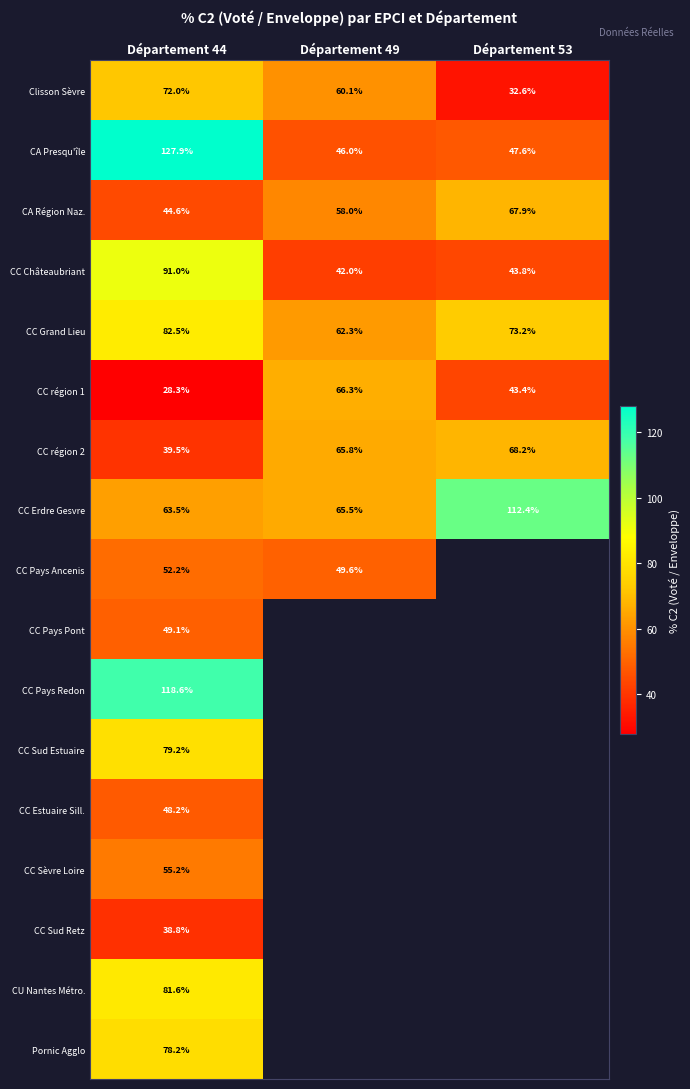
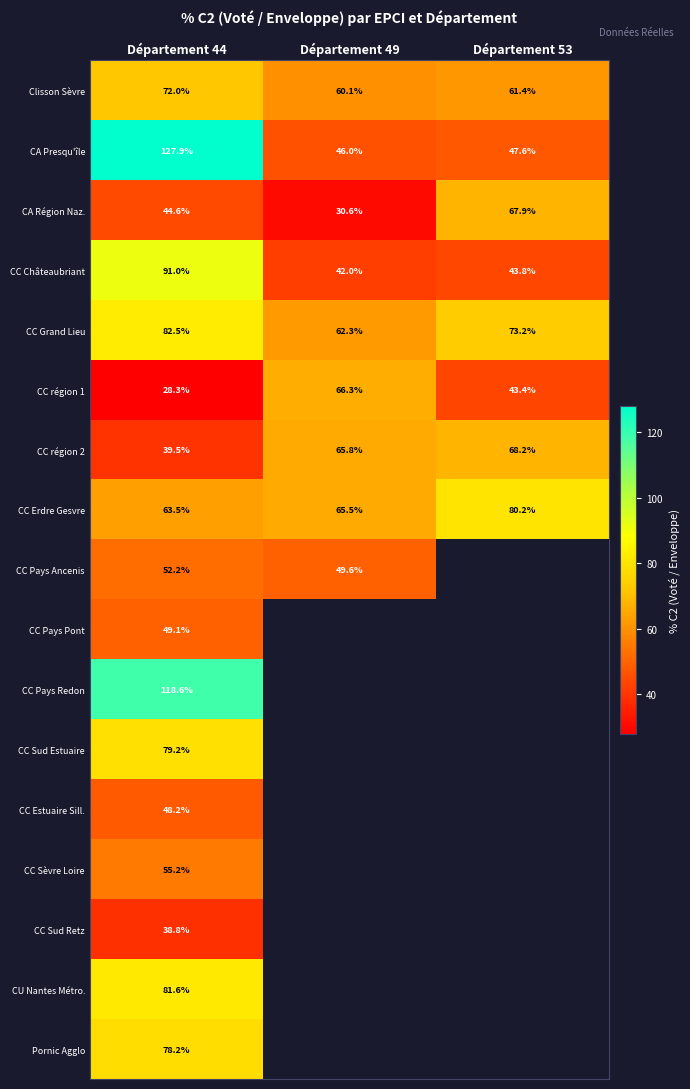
  {
    "Clisson Sèvre": {
      "Département 44": "72.0%",
      "Département 49": "60.1%",
-     "Département 53": "32.6%"
+     "Département 53": "61.4%"
    },
    "CA Presqu'île": {
      "Département 44": "127.9%",
      "Département 49": "46.0%",
      "Département 53": "47.6%"
    },
    "CA Région Naz.": {
      "Département 44": "44.6%",
-     "Département 49": "58.0%",
+     "Département 49": "30.6%",
      "Département 53": "67.9%"
    },
    "CC Châteaubriant": {
      "Département 44": "91.0%",
      "Département 49": "42.0%",
      "Département 53": "43.8%"
    },
    "CC Grand Lieu": {
      "Département 44": "82.5%",
      "Département 49": "62.3%",
      "Département 53": "73.2%"
    },
    "CC région 1": {
      "Département 44": "28.3%",
      "Département 49": "66.3%",
      "Département 53": "43.4%"
    },
    "CC région 2": {
      "Département 44": "39.5%",
      "Département 49": "65.8%",
      "Département 53": "68.2%"
    },
    "CC Erdre Gesvre": {
      "Département 44": "63.5%",
      "Département 49": "65.5%",
-     "Département 53": "112.4%"
+     "Département 53": "80.2%"
    },
    "CC Pays Ancenis": {
      "Département 44": "52.2%",
      "Département 49": "49.6%"
    },
    "CC Pays Pont": {
      "Département 44": "49.1%"
    },
    "CC Pays Redon": {
      "Département 44": "118.6%"
    },
    "CC Sud Estuaire": {
      "Département 44": "79.2%"
    },
    "CC Estuaire Sill.": {
      "Département 44": "48.2%"
    },
    "CC Sèvre Loire": {
      "Département 44": "55.2%"
    },
    "CC Sud Retz": {
      "Département 44": "38.8%"
    },
    "CU Nantes Métro.": {
      "Département 44": "81.6%"
    },
    "Pornic Agglo": {
      "Département 44": "78.2%"
    }
  }
